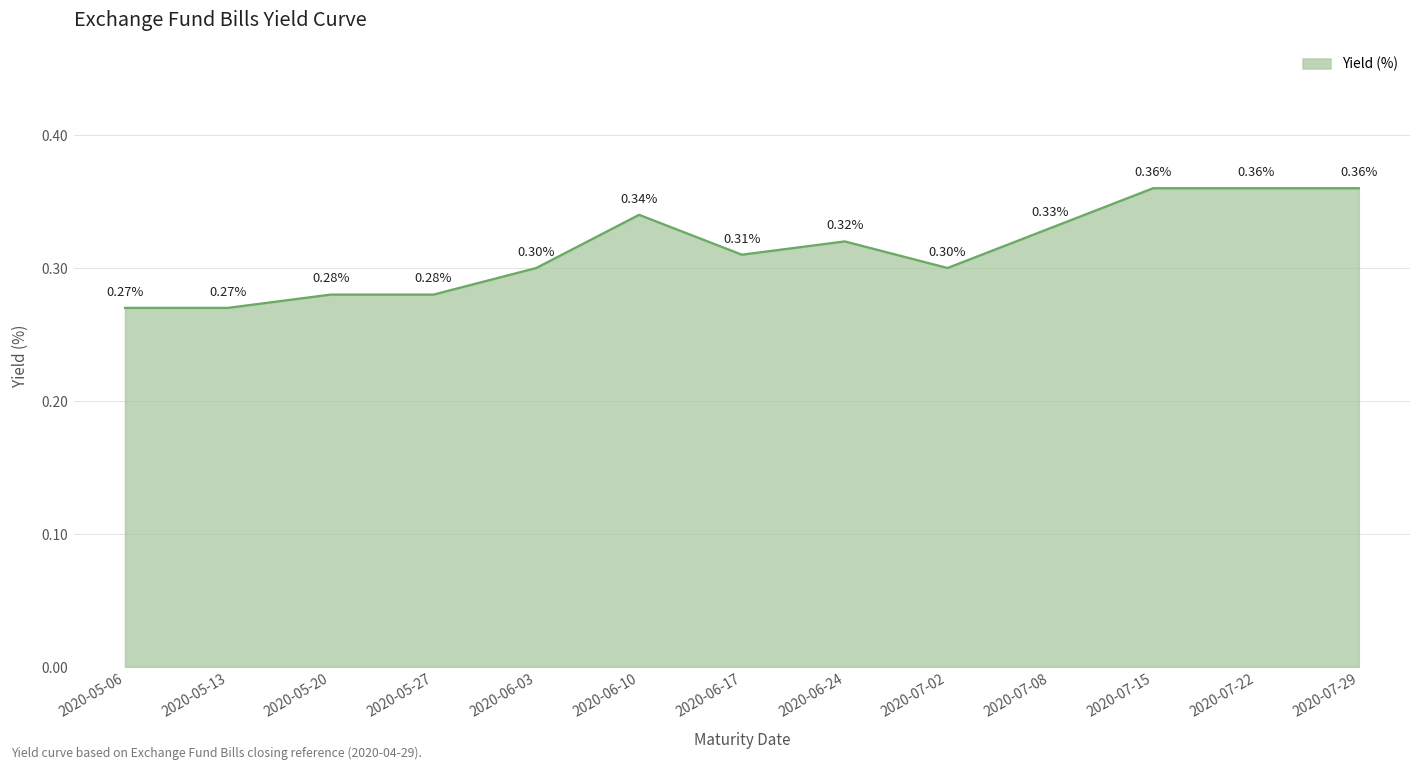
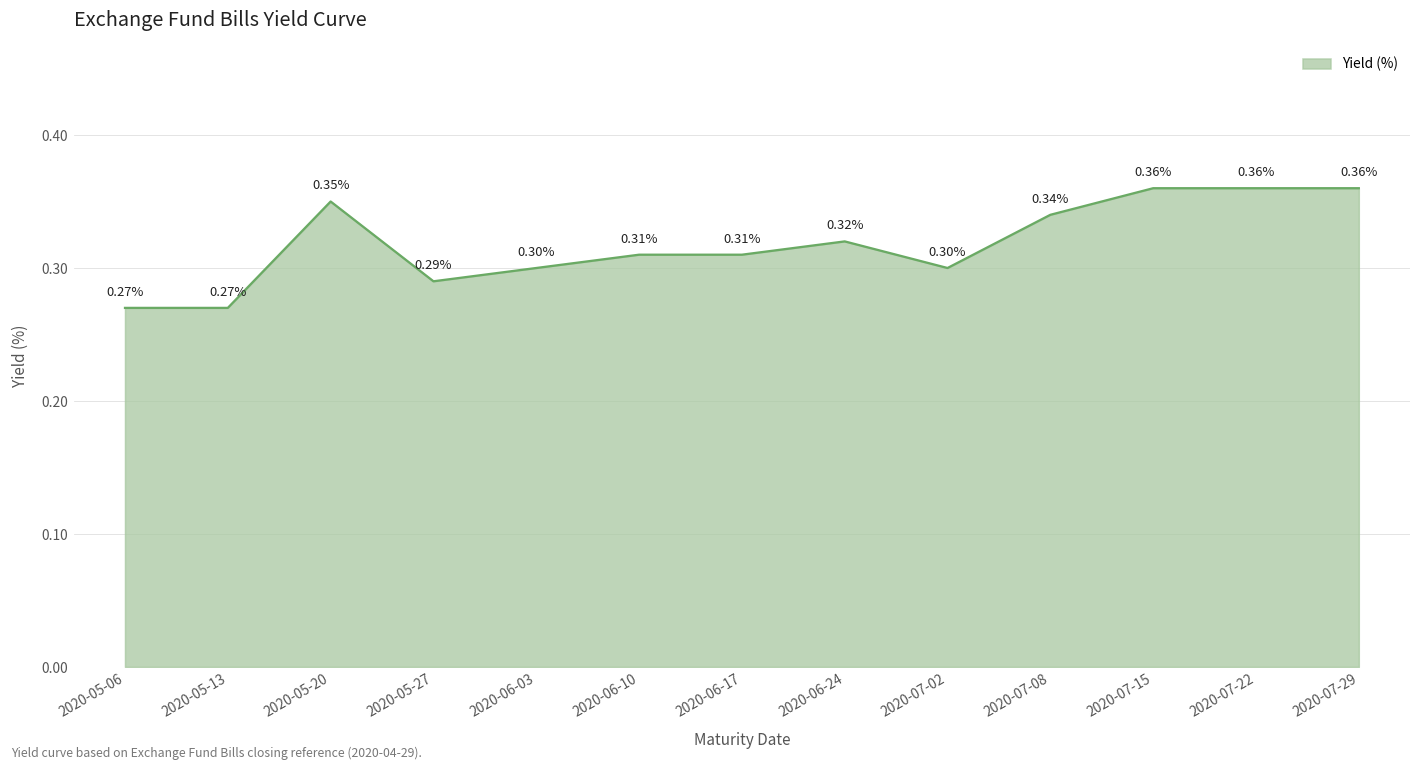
  {
    "2020-05-06": "0.27%",
    "2020-05-13": "0.27%",
-   "2020-05-20": "0.28%",
-   "2020-05-27": "0.28%",
+   "2020-05-20": "0.35%",
+   "2020-05-27": "0.29%",
    "2020-06-03": "0.30%",
-   "2020-06-10": "0.34%",
+   "2020-06-10": "0.31%",
    "2020-06-17": "0.31%",
    "2020-06-24": "0.32%",
    "2020-07-02": "0.30%",
-   "2020-07-08": "0.33%",
+   "2020-07-08": "0.34%",
    "2020-07-15": "0.36%",
    "2020-07-22": "0.36%",
    "2020-07-29": "0.36%"
  }
